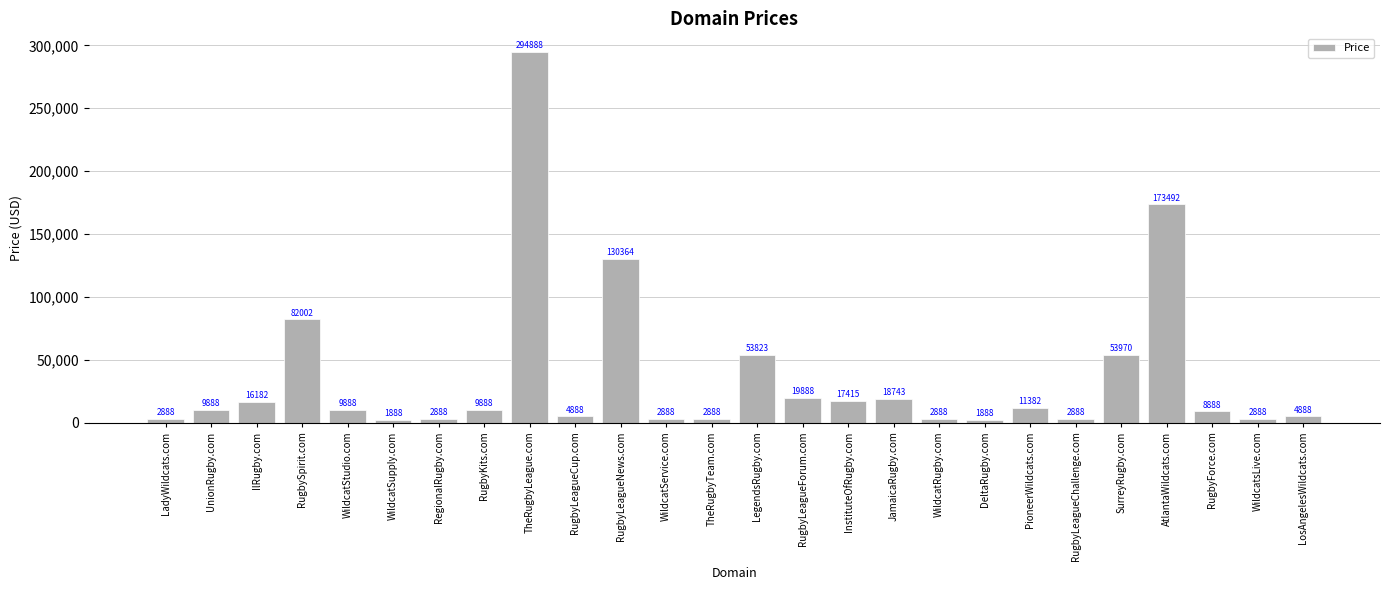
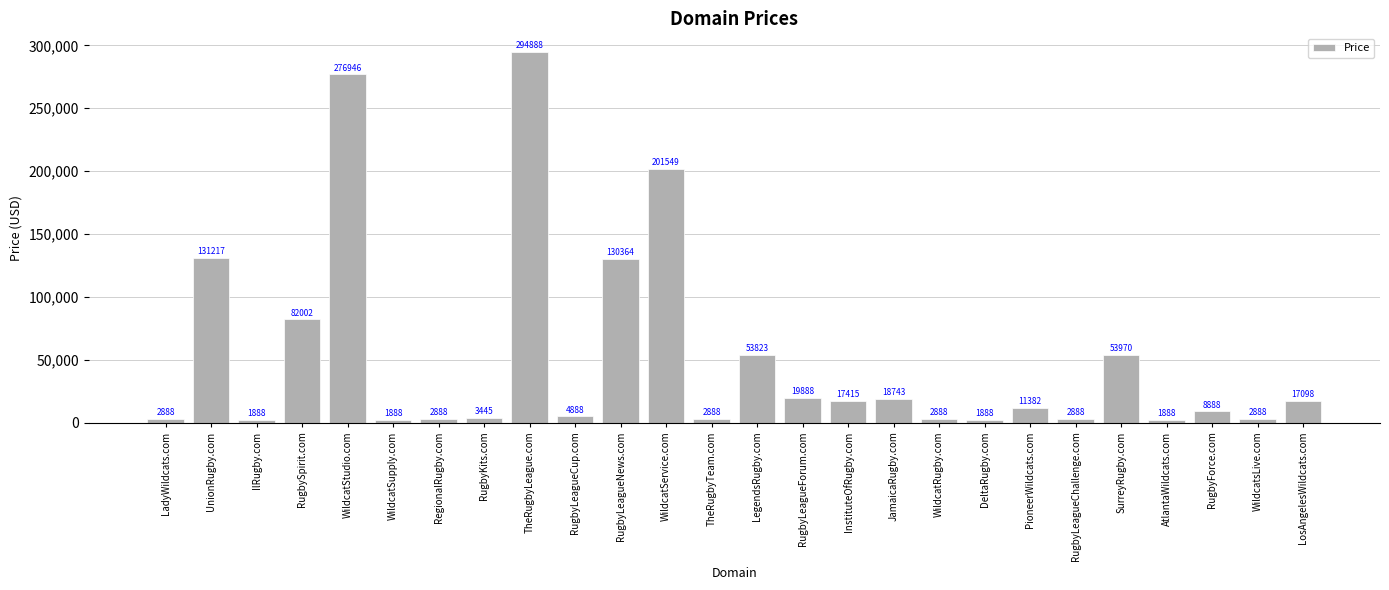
  {
    "LadyWildcats.com": 2888,
-   "UnionRugby.com": 9888,
-   "IlRugby.com": 16182,
+   "UnionRugby.com": 131217,
+   "IlRugby.com": 1888,
    "RugbySpirit.com": 82002,
-   "WildcatStudio.com": 9888,
+   "WildcatStudio.com": 276946,
    "WildcatSupply.com": 1888,
    "RegionalRugby.com": 2888,
-   "RugbyKits.com": 9888,
+   "RugbyKits.com": 3445,
    "TheRugbyLeague.com": 294888,
    "RugbyLeagueCup.com": 4888,
    "RugbyLeagueNews.com": 130364,
-   "WildcatService.com": 2888,
+   "WildcatService.com": 201549,
    "TheRugbyTeam.com": 2888,
    "LegendsRugby.com": 53823,
    "RugbyLeagueForum.com": 19888,
    "InstituteOfRugby.com": 17415,
    "JamaicaRugby.com": 18743,
    "WildcatRugby.com": 2888,
    "DeltaRugby.com": 1888,
    "PioneerWildcats.com": 11382,
    "RugbyLeagueChallenge.com": 2888,
    "SurreyRugby.com": 53970,
-   "AtlantaWildcats.com": 173492,
+   "AtlantaWildcats.com": 1888,
    "RugbyForce.com": 8888,
    "WildcatsLive.com": 2888,
-   "LosAngelesWildcats.com": 4888
+   "LosAngelesWildcats.com": 17098
  }
